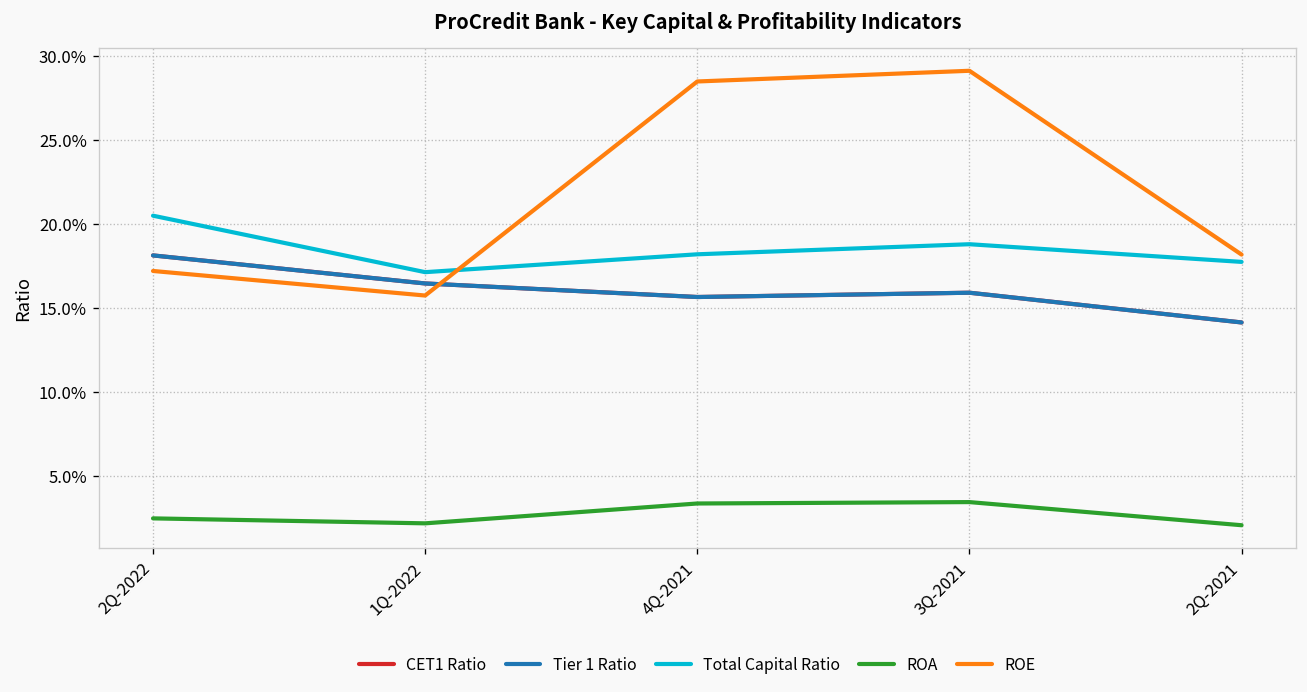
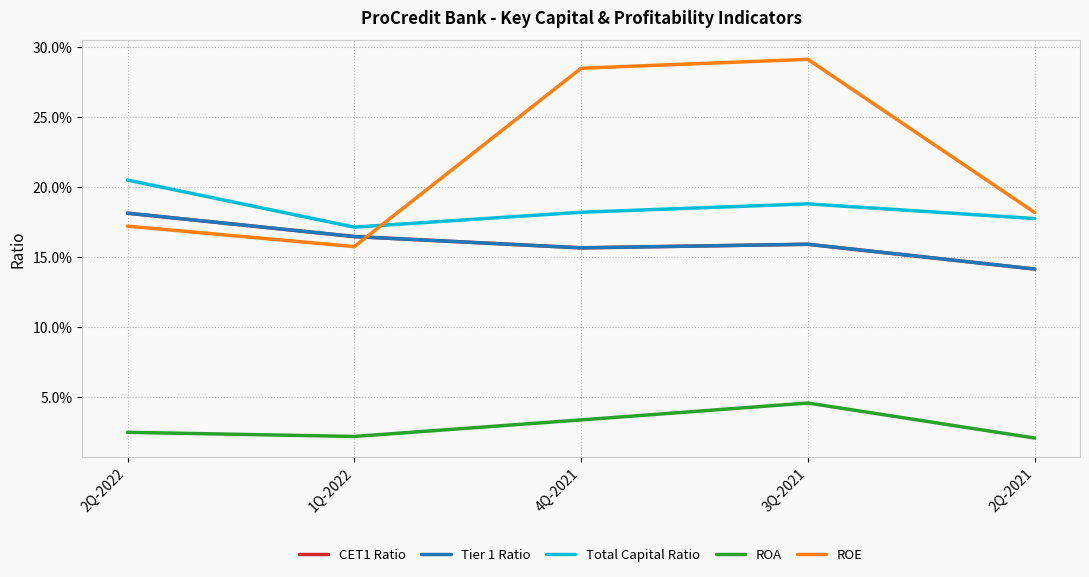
  {
    "Tier 1 Ratio": {
      "2Q-2022": "18.1%",
      "1Q-2022": "16.5%",
      "4Q-2021": "15.7%",
      "3Q-2021": "15.9%",
      "2Q-2021": "14.1%"
    },
    "Total Capital Ratio": {
      "2Q-2022": "20.5%",
      "1Q-2022": "17.1%",
      "4Q-2021": "18.2%",
      "3Q-2021": "18.8%",
      "2Q-2021": "17.7%"
    },
    "ROA": {
      "2Q-2022": "2.5%",
      "1Q-2022": "2.2%",
      "4Q-2021": "3.4%",
-     "3Q-2021": "3.4%",
+     "3Q-2021": "4.6%",
      "2Q-2021": "2.1%"
    },
    "ROE": {
      "2Q-2022": "17.2%",
      "1Q-2022": "15.7%",
      "4Q-2021": "28.5%",
      "3Q-2021": "29.1%",
      "2Q-2021": "18.2%"
    }
  }
